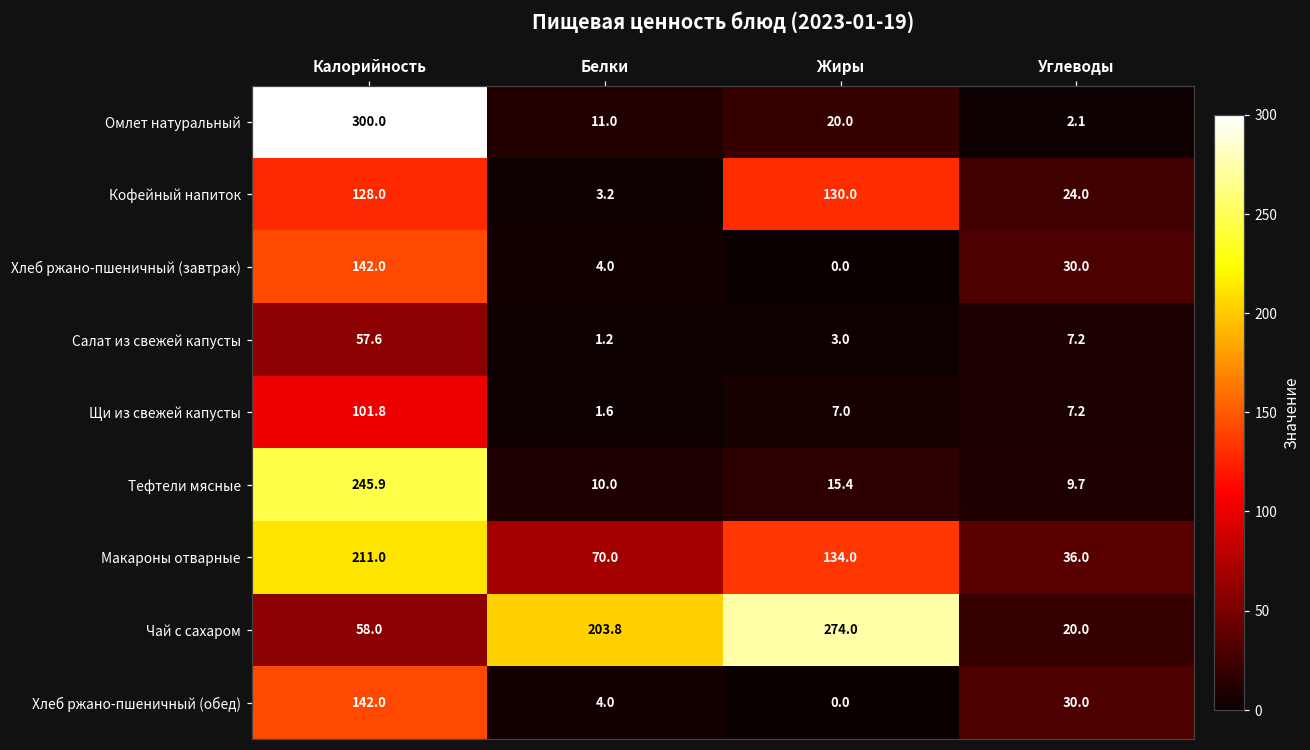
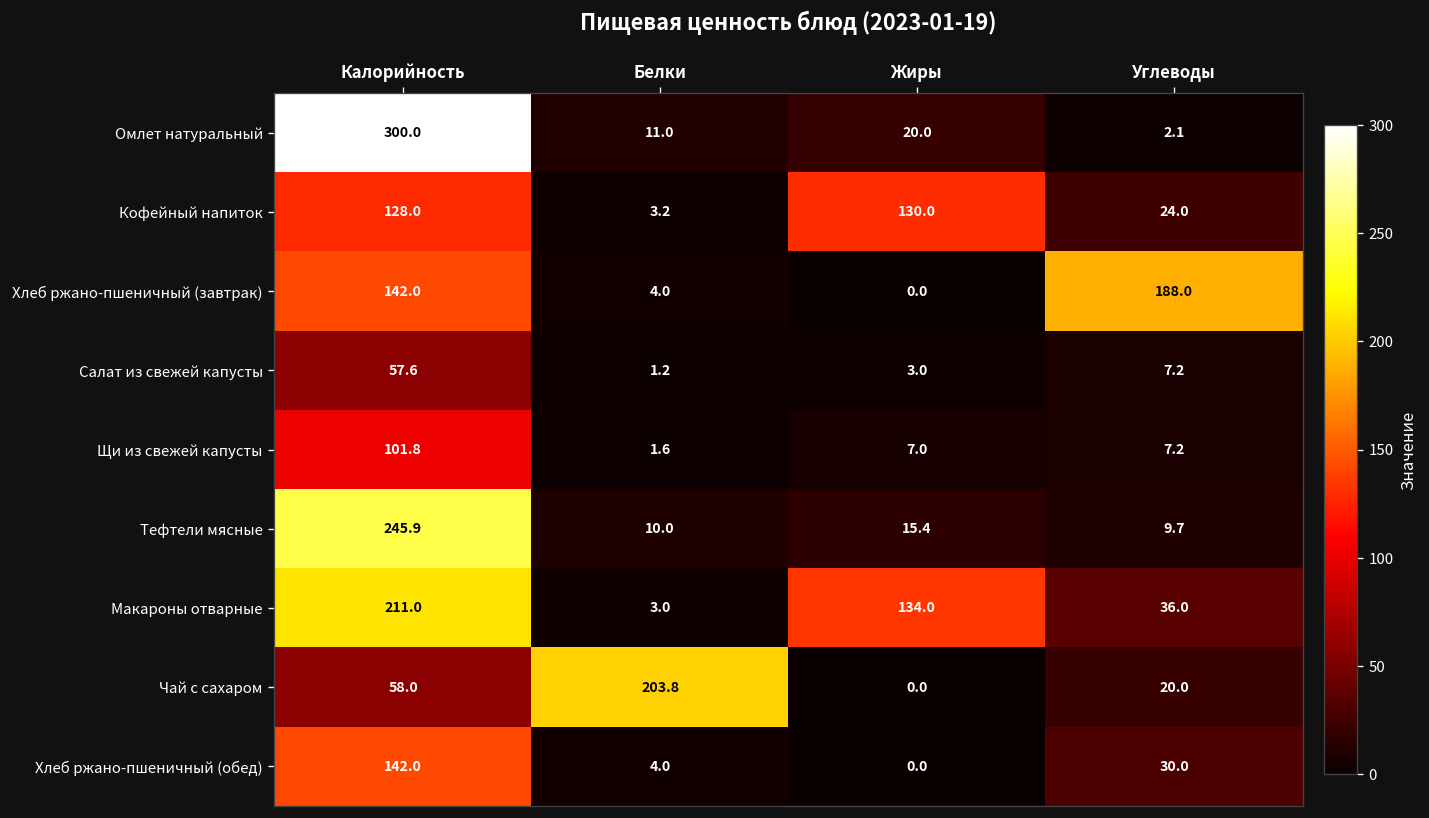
  {
    "Омлет натуральный": {
      "Калорийность": 300.0,
      "Белки": 11.0,
      "Жиры": 20.0,
      "Углеводы": 2.1
    },
    "Кофейный напиток": {
      "Калорийность": 128.0,
      "Белки": 3.2,
      "Жиры": 130.0,
      "Углеводы": 24.0
    },
    "Хлеб ржано-пшеничный (завтрак)": {
      "Калорийность": 142.0,
      "Белки": 4.0,
      "Жиры": 0.0,
-     "Углеводы": 30.0
+     "Углеводы": 188.0
    },
    "Салат из свежей капусты": {
      "Калорийность": 57.6,
      "Белки": 1.2,
      "Жиры": 3.0,
      "Углеводы": 7.2
    },
    "Щи из свежей капусты": {
      "Калорийность": 101.8,
      "Белки": 1.6,
      "Жиры": 7.0,
      "Углеводы": 7.2
    },
    "Тефтели мясные": {
      "Калорийность": 245.9,
      "Белки": 10.0,
      "Жиры": 15.4,
      "Углеводы": 9.7
    },
    "Макароны отварные": {
      "Калорийность": 211.0,
-     "Белки": 70.0,
+     "Белки": 3.0,
      "Жиры": 134.0,
      "Углеводы": 36.0
    },
    "Чай с сахаром": {
      "Калорийность": 58.0,
      "Белки": 203.8,
-     "Жиры": 274.0,
+     "Жиры": 0.0,
      "Углеводы": 20.0
    },
    "Хлеб ржано-пшеничный (обед)": {
      "Калорийность": 142.0,
      "Белки": 4.0,
      "Жиры": 0.0,
      "Углеводы": 30.0
    }
  }
